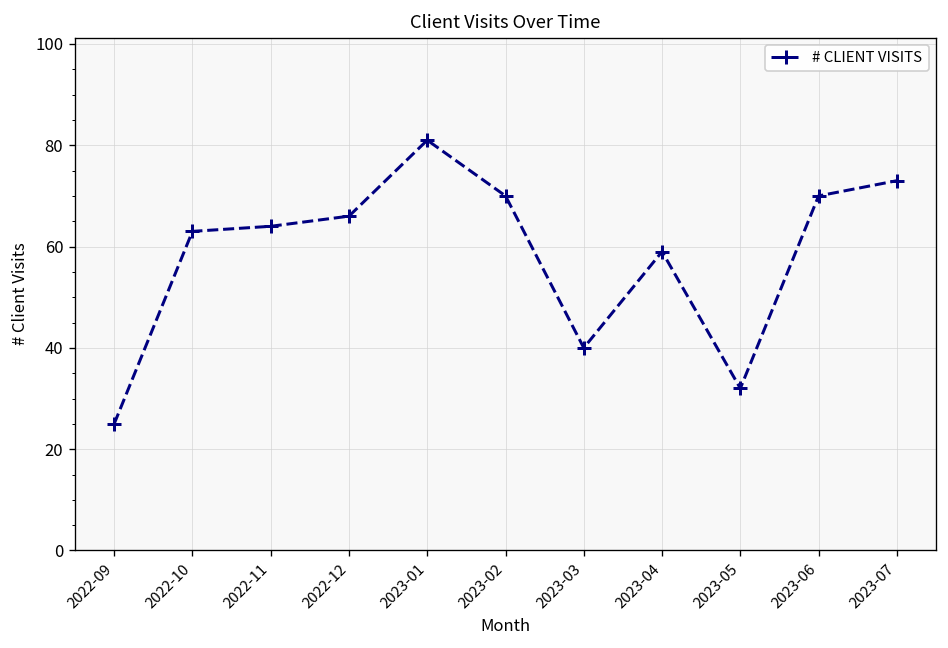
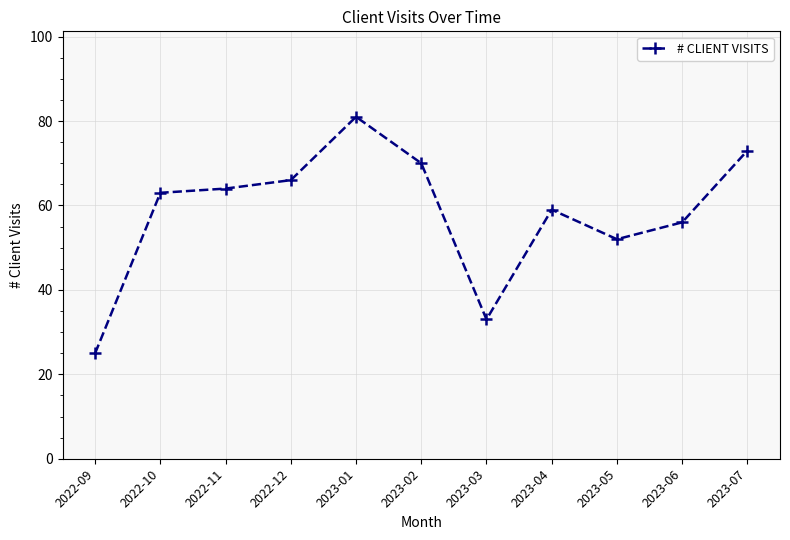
  {
    "2022-09": 25,
    "2022-10": 63,
    "2022-11": 64,
    "2022-12": 66,
    "2023-01": 81,
    "2023-02": 70,
-   "2023-03": 40,
+   "2023-03": 33,
    "2023-04": 59,
-   "2023-05": 32,
-   "2023-06": 70,
+   "2023-05": 52,
+   "2023-06": 56,
    "2023-07": 73
  }
